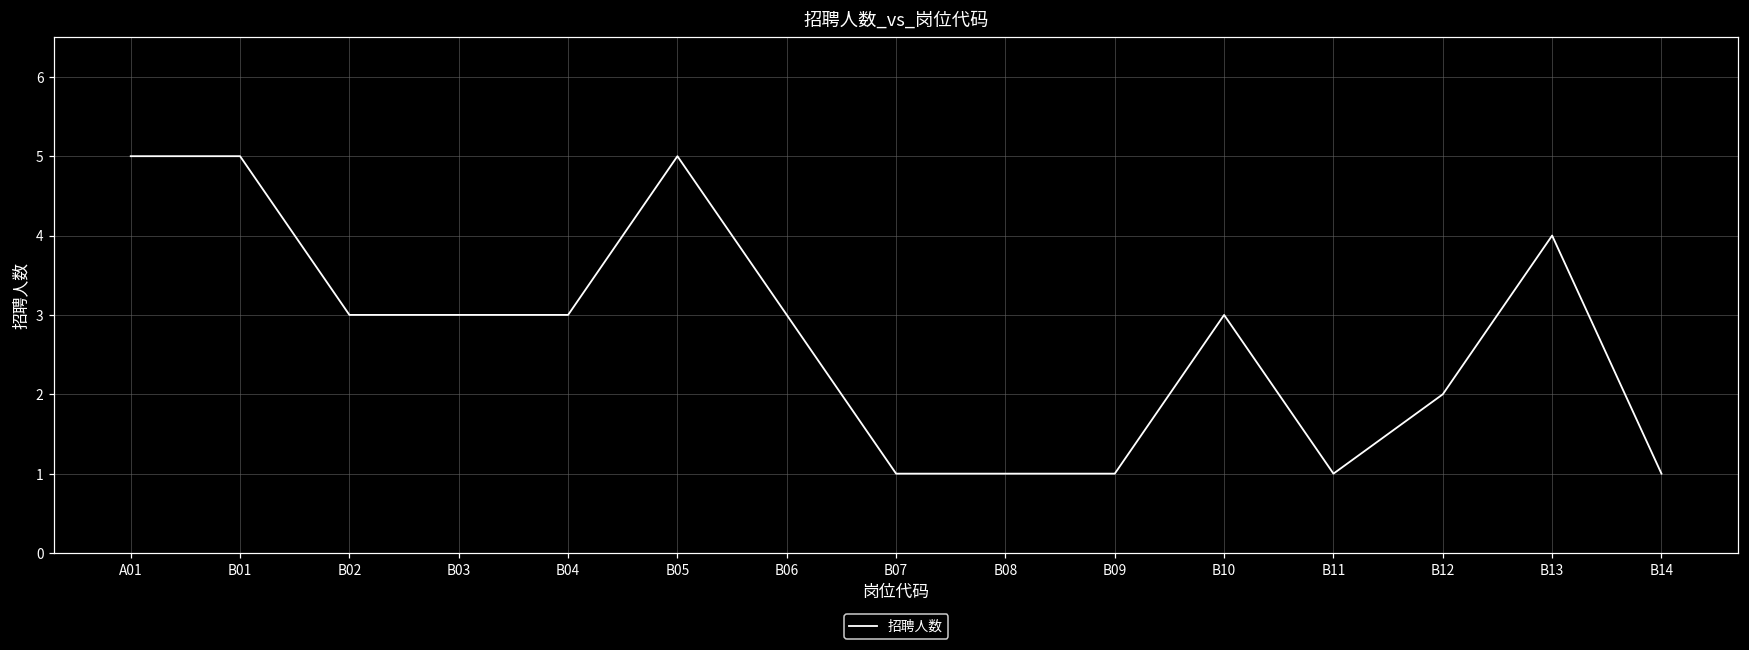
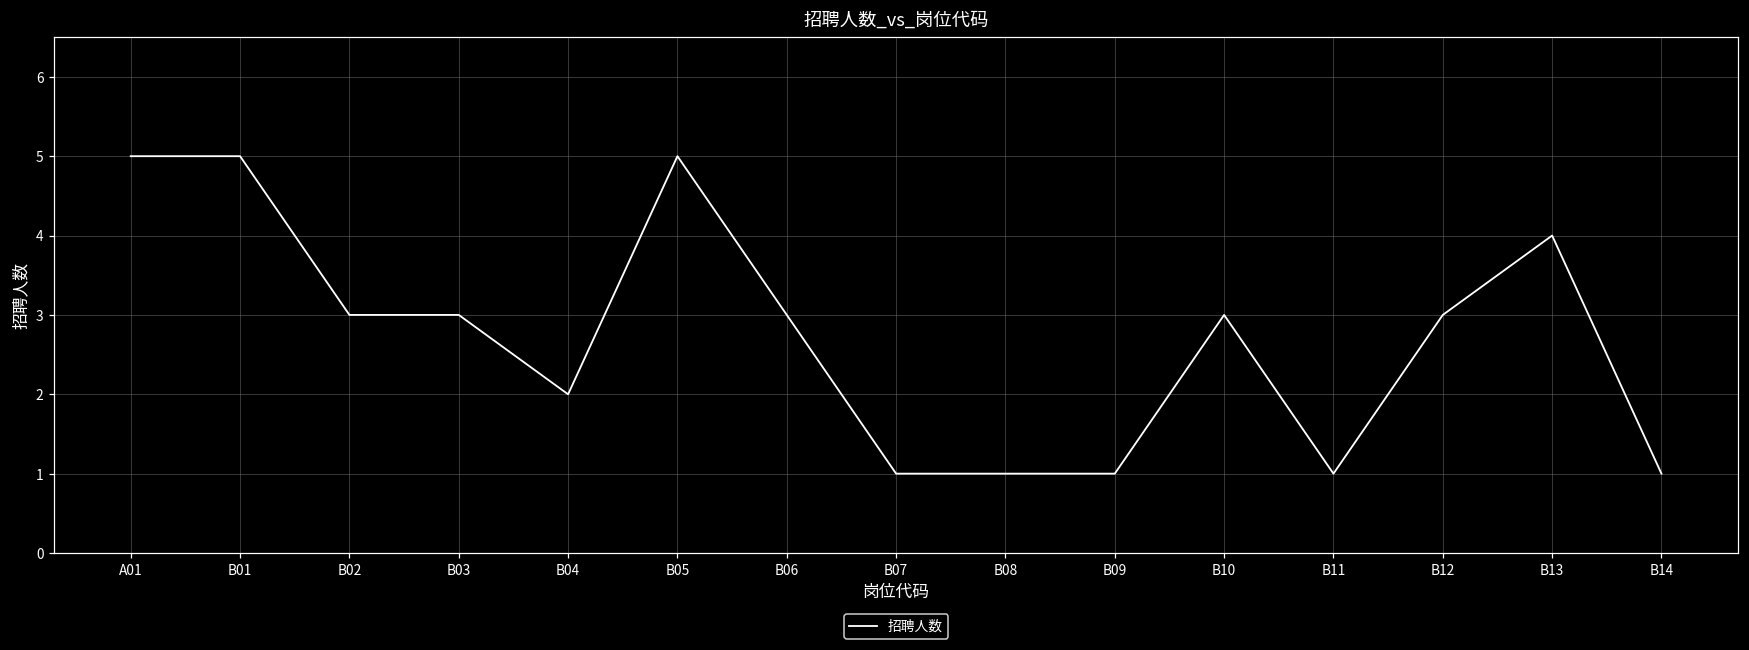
  {
    "A01": 5,
    "B01": 5,
    "B02": 3,
    "B03": 3,
-   "B04": 3,
+   "B04": 2,
    "B05": 5,
    "B06": 3,
    "B07": 1,
    "B08": 1,
    "B09": 1,
    "B10": 3,
    "B11": 1,
-   "B12": 2,
+   "B12": 3,
    "B13": 4,
    "B14": 1
  }
